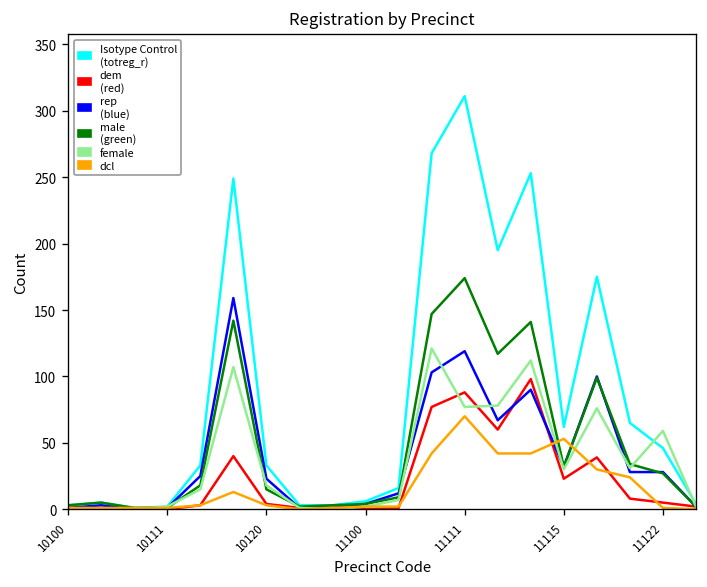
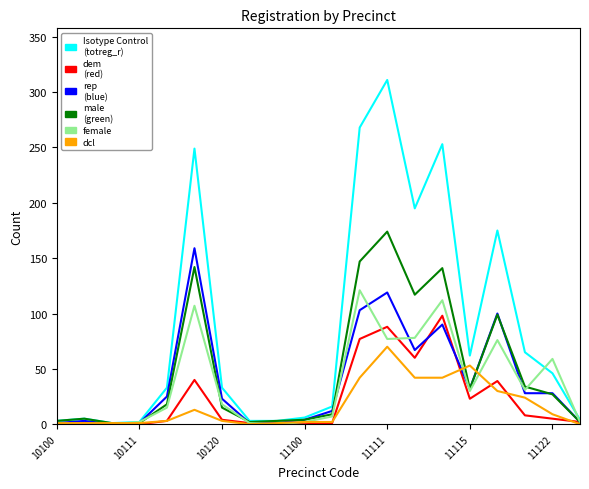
  {
    "female": {
      "10120": 18,
      "11111": 77,
      "11122": 59
    },
    "dcl": {
      "11111": 70,
      "11115": 53,
-     "11122": 1
+     "11122": 9
    }
  }
